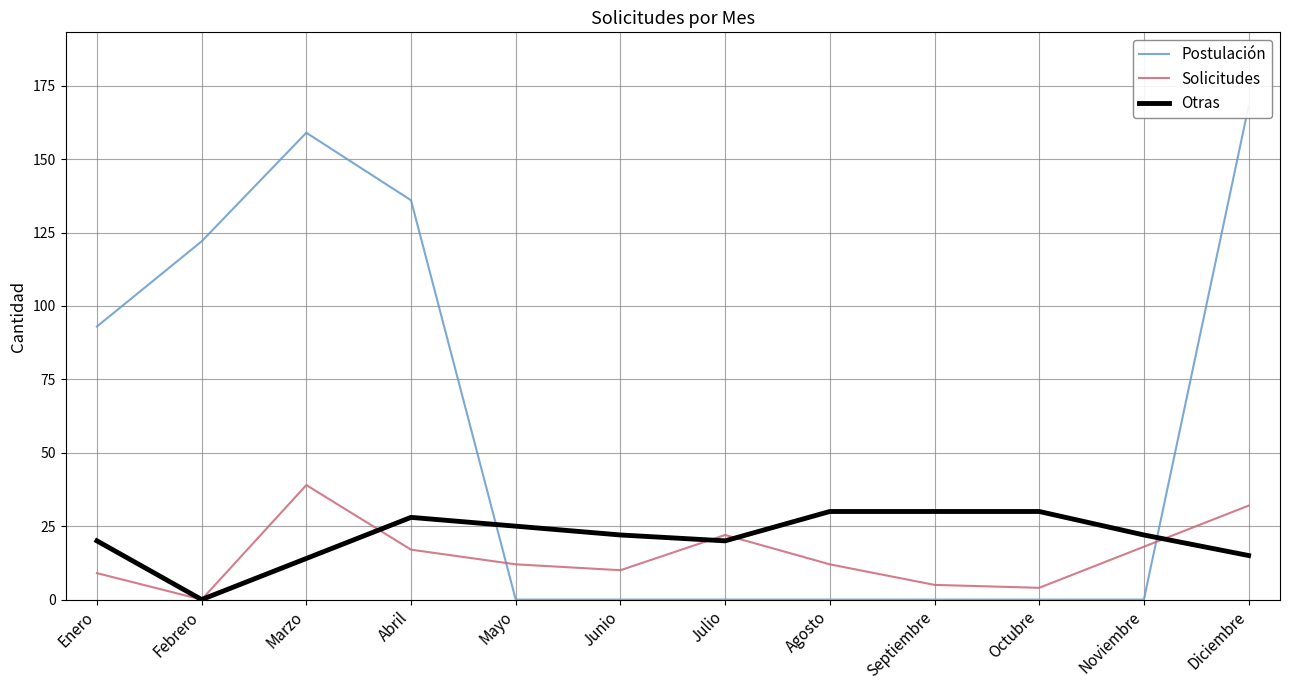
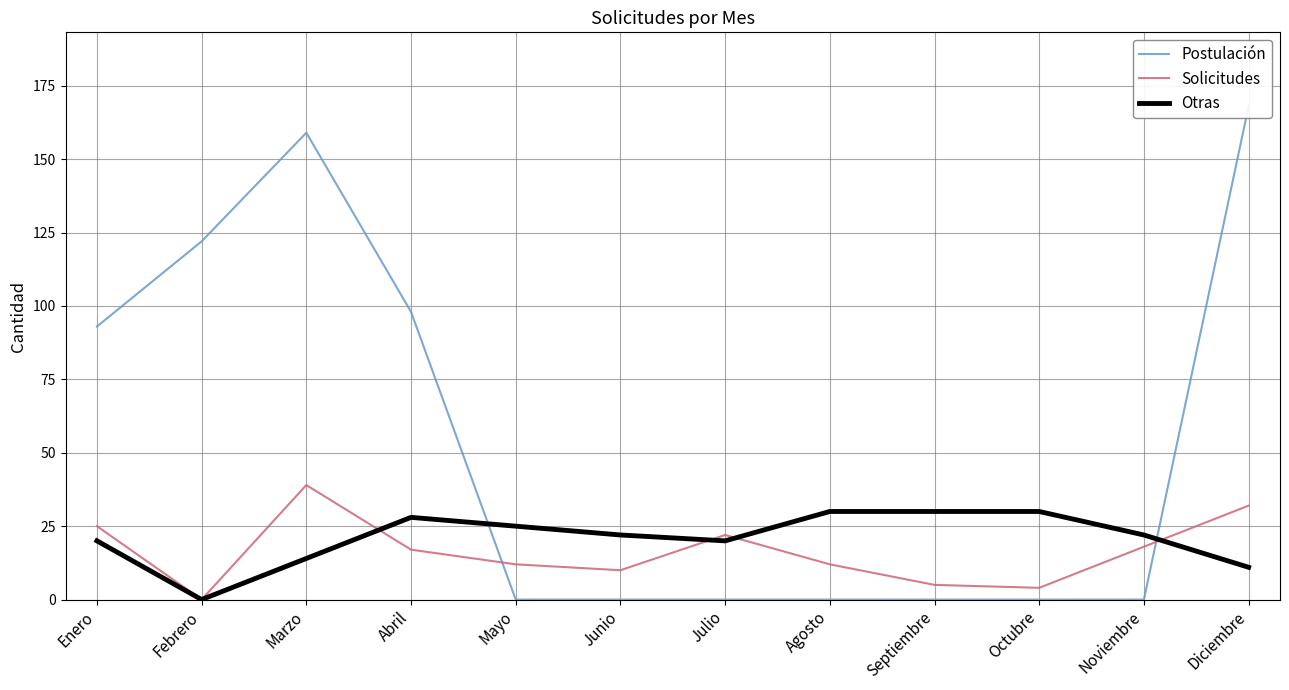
  {
    "Postulación": {
      "Enero": 93,
      "Febrero": 122,
      "Marzo": 159,
-     "Abril": 136,
+     "Abril": 98,
      "Mayo": 0,
      "Junio": 0,
      "Julio": 0,
      "Agosto": 0,
      "Septiembre": 0,
      "Octubre": 0,
      "Noviembre": 0
    },
    "Solicitudes": {
-     "Enero": 9,
+     "Enero": 25,
      "Marzo": 39,
      "Abril": 17,
      "Mayo": 12,
      "Junio": 10,
      "Julio": 22,
      "Agosto": 12,
      "Septiembre": 5,
      "Octubre": 4,
      "Noviembre": 18,
      "Diciembre": 32
    },
    "Otras": {
      "Enero": 20,
      "Marzo": 14,
      "Abril": 28,
      "Mayo": 25,
      "Junio": 22,
      "Julio": 20,
      "Agosto": 30,
      "Septiembre": 30,
      "Octubre": 30,
      "Noviembre": 22,
-     "Diciembre": 15
+     "Diciembre": 11
    }
  }
